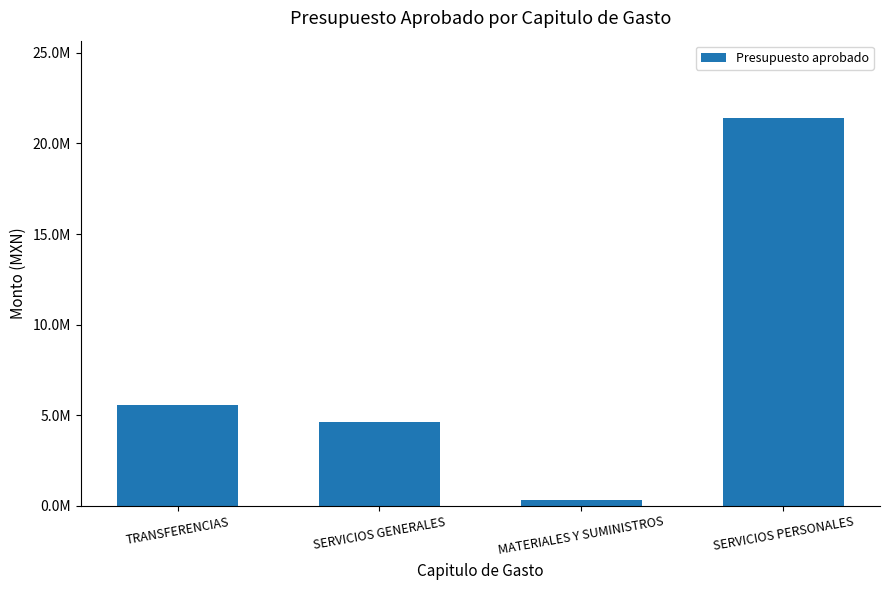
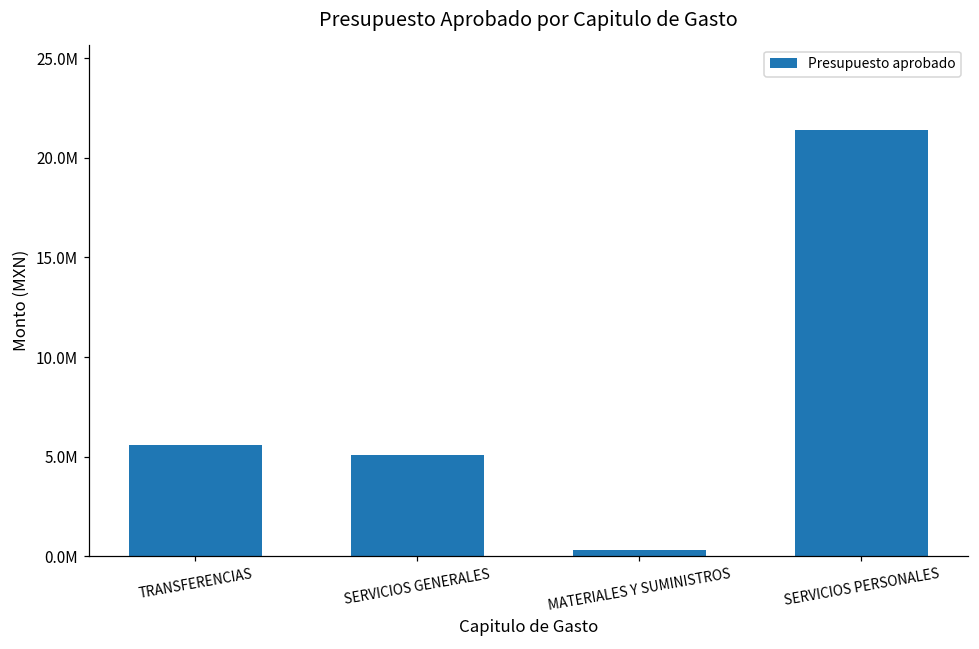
  {
    "TRANSFERENCIAS": 5600000,
-   "SERVICIOS GENERALES": 4600000,
+   "SERVICIOS GENERALES": 5100000,
    "MATERIALES Y SUMINISTROS": 300000,
    "SERVICIOS PERSONALES": 21400000
  }
